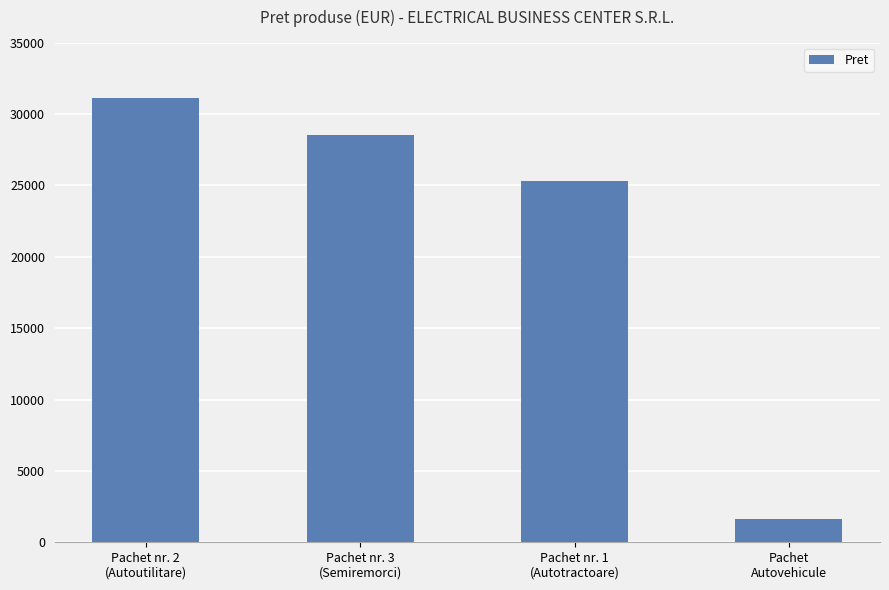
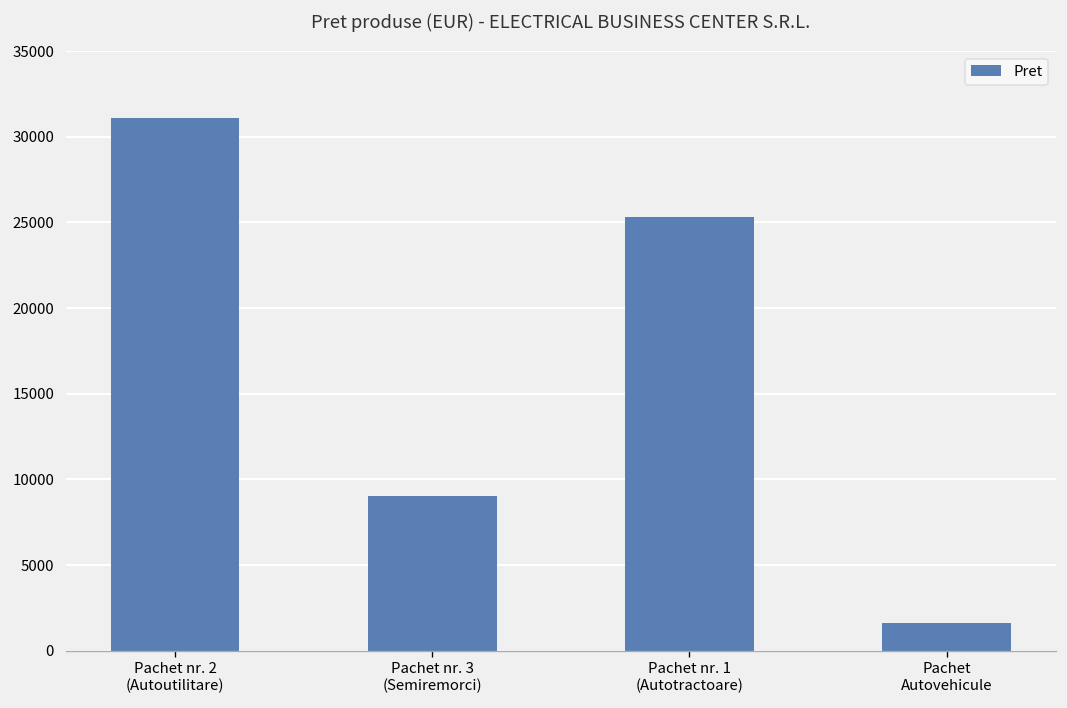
  {
    "Pachet nr. 2 (Autoutilitare)": 31100,
-   "Pachet nr. 3 (Semiremorci)": 28500,
+   "Pachet nr. 3 (Semiremorci)": 9000,
    "Pachet nr. 1 (Autotractoare)": 25300,
    "Pachet Autovehicule": 1600
  }
